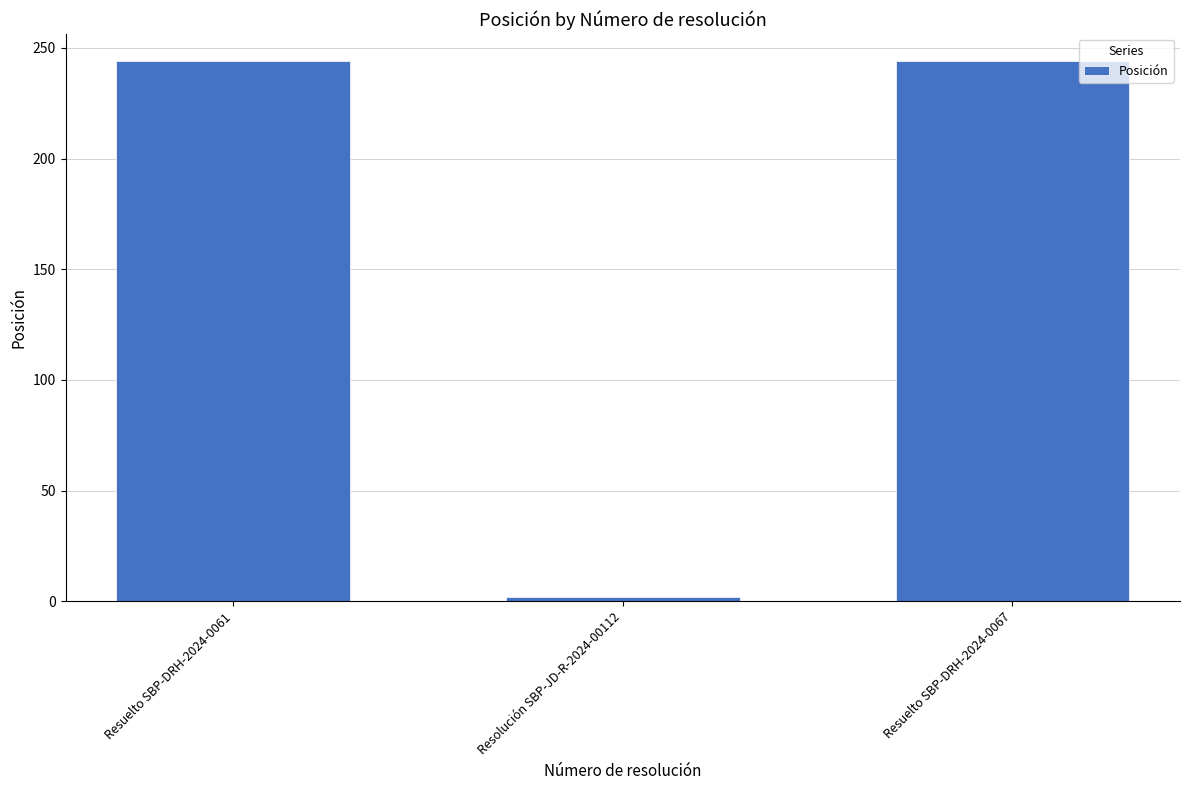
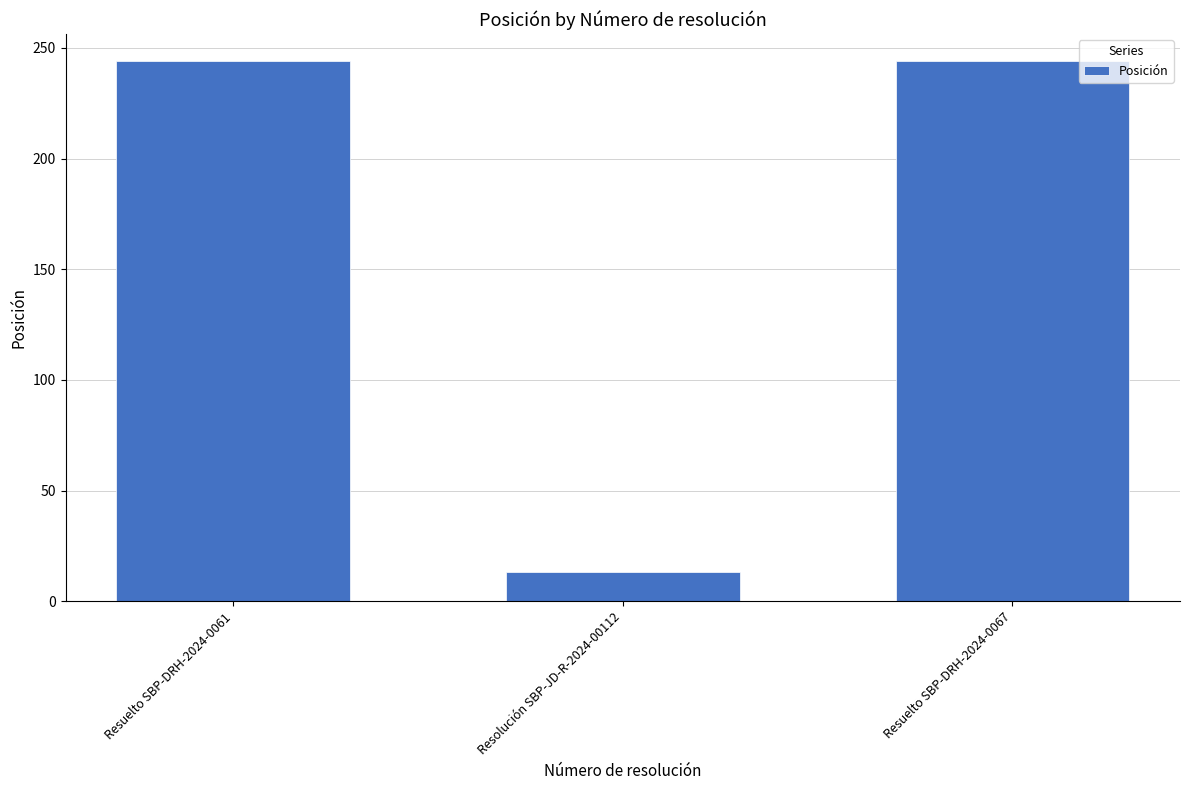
  {
    "Resuelto SBP-DRH-2024-0061": 244,
-   "Resolución SBP-JD-R-2024-00112": 2,
+   "Resolución SBP-JD-R-2024-00112": 13,
    "Resuelto SBP-DRH-2024-0067": 244
  }
